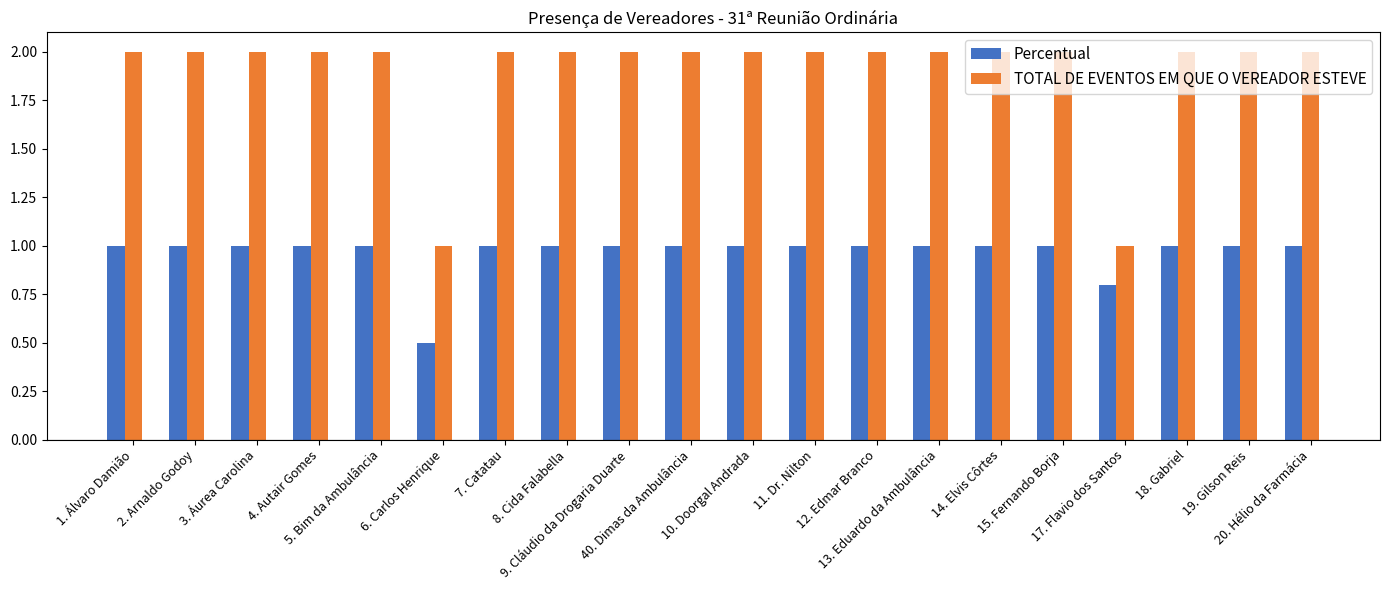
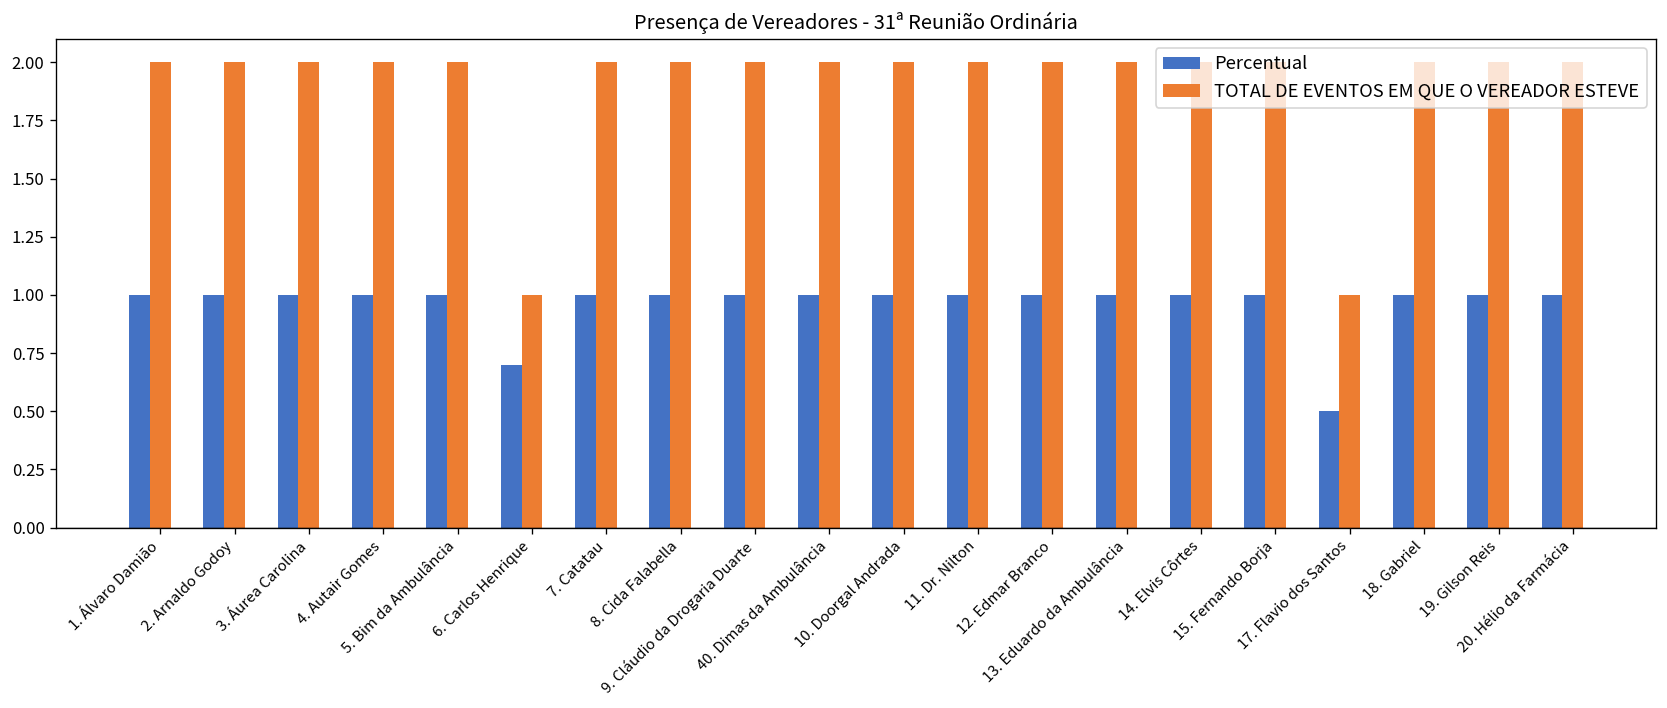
  {
    "Percentual": {
      "1. Álvaro Damião": 1.0,
      "2. Arnaldo Godoy": 1.0,
      "3. Áurea Carolina": 1.0,
      "4. Autair Gomes": 1.0,
      "5. Bim da Ambulância": 1.0,
-     "6. Carlos Henrique": 0.5,
+     "6. Carlos Henrique": 0.7,
      "7. Catatau": 1.0,
      "8. Cida Falabella": 1.0,
      "9. Cláudio da Drogaria Duarte": 1.0,
      "40. Dimas da Ambulância": 1.0,
      "10. Doorgal Andrada": 1.0,
      "11. Dr. Nilton": 1.0,
      "12. Edmar Branco": 1.0,
      "13. Eduardo da Ambulância": 1.0,
      "14. Elvis Côrtes": 1.0,
      "15. Fernando Borja": 1.0,
-     "17. Flavio dos Santos": 0.8,
+     "17. Flavio dos Santos": 0.5,
      "18. Gabriel": 1.0,
      "19. Gilson Reis": 1.0,
      "20. Hélio da Farmácia": 1.0
    },
    "TOTAL DE EVENTOS EM QUE O VEREADOR ESTEVE": {
      "1. Álvaro Damião": 2.0,
      "2. Arnaldo Godoy": 2.0,
      "3. Áurea Carolina": 2.0,
      "4. Autair Gomes": 2.0,
      "5. Bim da Ambulância": 2.0,
      "6. Carlos Henrique": 1.0,
      "7. Catatau": 2.0,
      "8. Cida Falabella": 2.0,
      "9. Cláudio da Drogaria Duarte": 2.0,
      "40. Dimas da Ambulância": 2.0,
      "10. Doorgal Andrada": 2.0,
      "11. Dr. Nilton": 2.0,
      "12. Edmar Branco": 2.0,
      "13. Eduardo da Ambulância": 2.0,
      "17. Flavio dos Santos": 1.0
    }
  }
